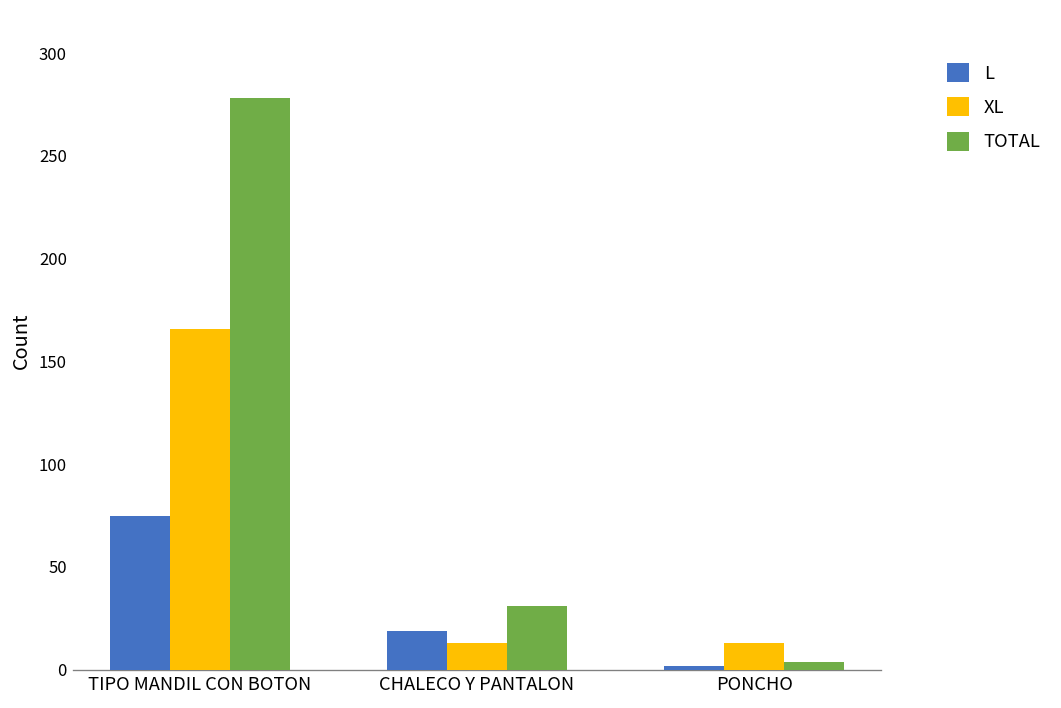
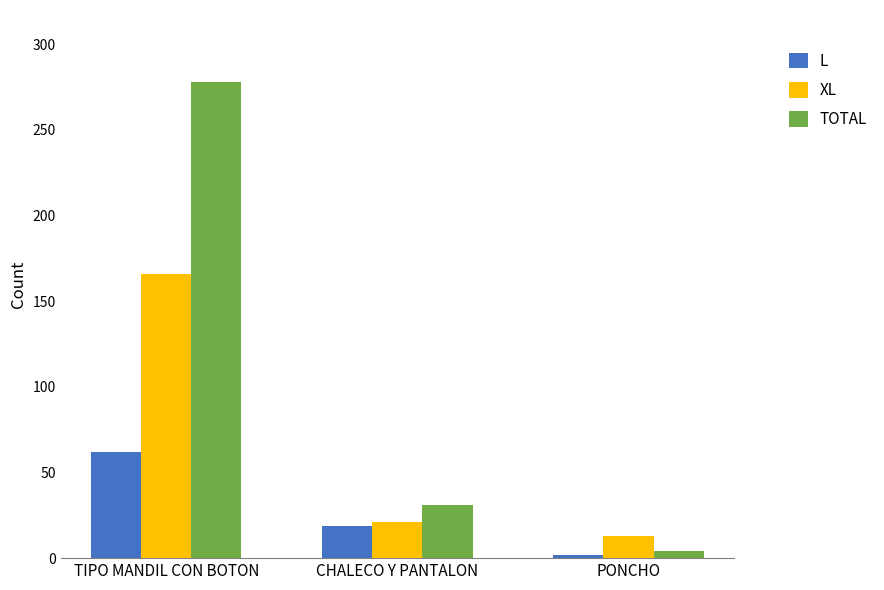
  {
    "L": {
-     "TIPO MANDIL CON BOTON": 75,
+     "TIPO MANDIL CON BOTON": 62,
      "CHALECO Y PANTALON": 19,
      "PONCHO": 2
    },
    "XL": {
      "TIPO MANDIL CON BOTON": 166,
-     "CHALECO Y PANTALON": 13,
+     "CHALECO Y PANTALON": 21,
      "PONCHO": 13
    },
    "TOTAL": {
      "TIPO MANDIL CON BOTON": 278,
      "CHALECO Y PANTALON": 31,
      "PONCHO": 4
    }
  }
